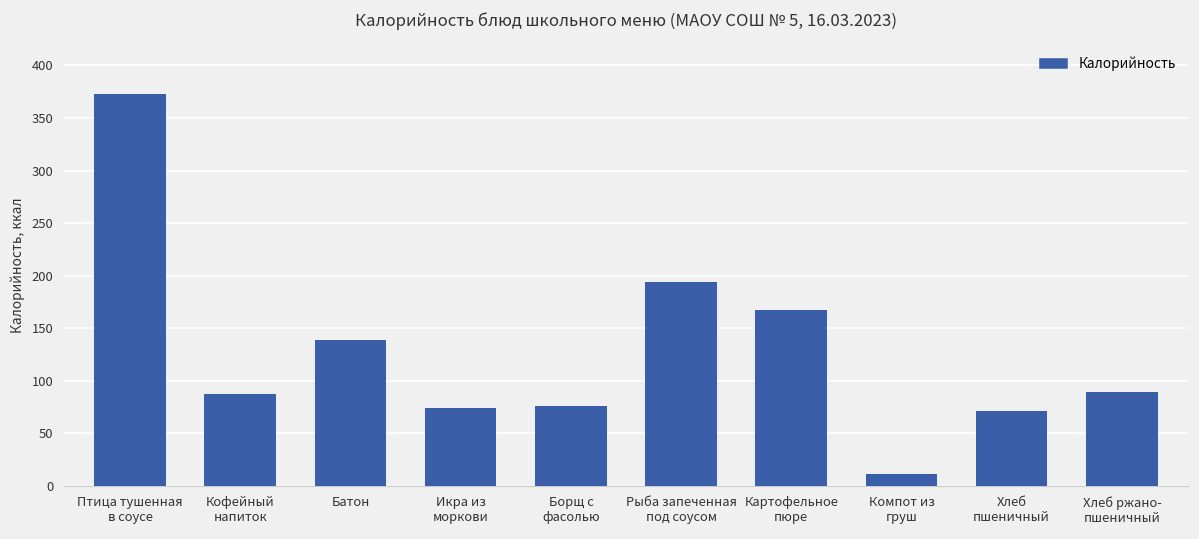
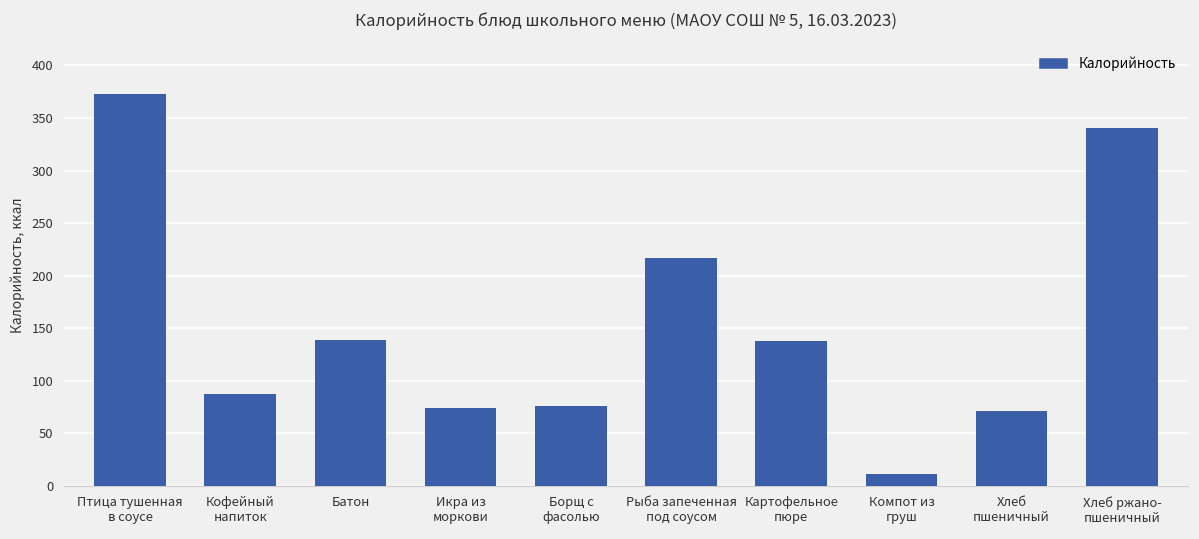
  {
    "Птица тушенная в соусе": 370,
    "Кофейный напиток": 90,
    "Батон": 140,
    "Икра из моркови": 70,
    "Борщ с фасолью": 80,
-   "Рыба запеченная под соусом": 190,
-   "Картофельное пюре": 170,
+   "Рыба запеченная под соусом": 220,
+   "Картофельное пюре": 140,
    "Компот из груш": 10,
    "Хлеб пшеничный": 70,
-   "Хлеб ржано- пшеничный": 90
+   "Хлеб ржано- пшеничный": 340
  }
